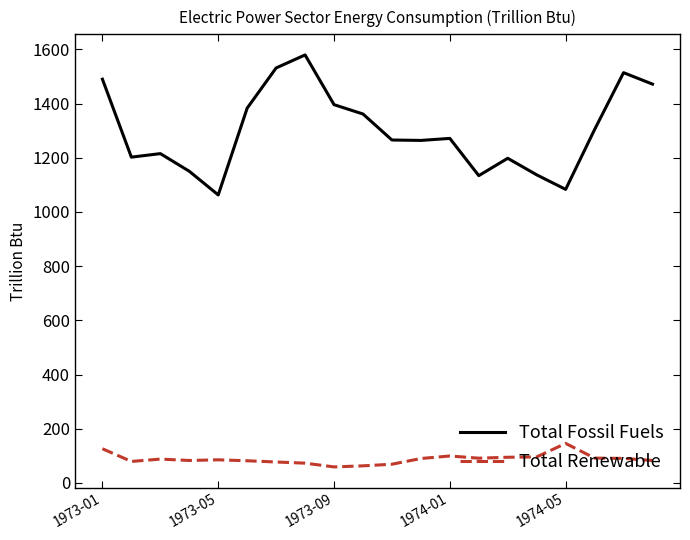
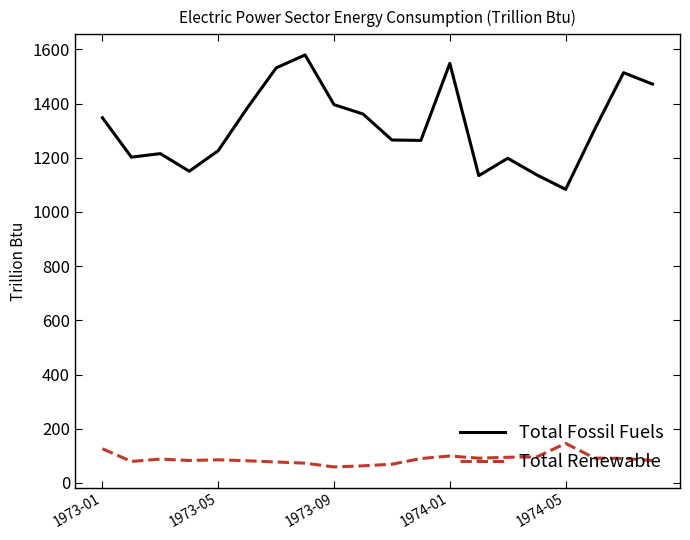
  {
    "Total Fossil Fuels": {
-     "1973-01": 1490,
-     "1973-05": 1060,
+     "1973-01": 1350,
+     "1973-05": 1230,
      "1973-09": 1400,
-     "1974-01": 1270,
+     "1974-01": 1550,
      "1974-05": 1080
    },
    "Total Renewable": {
      "1973-01": 130,
      "1973-05": 90,
      "1973-09": 60,
      "1974-01": 100,
      "1974-05": 150
    }
  }
